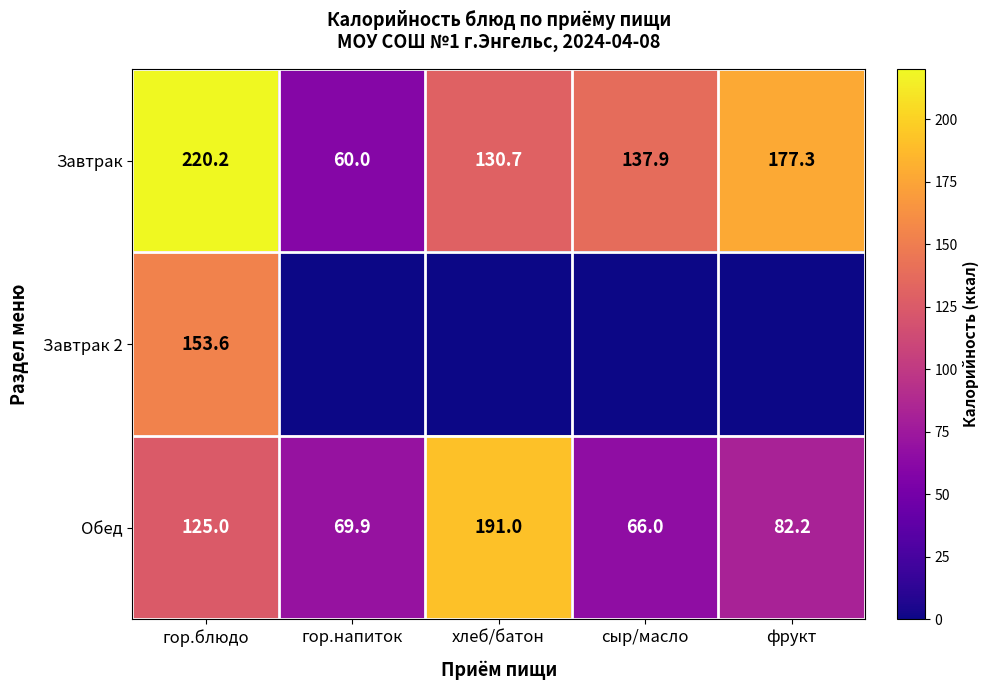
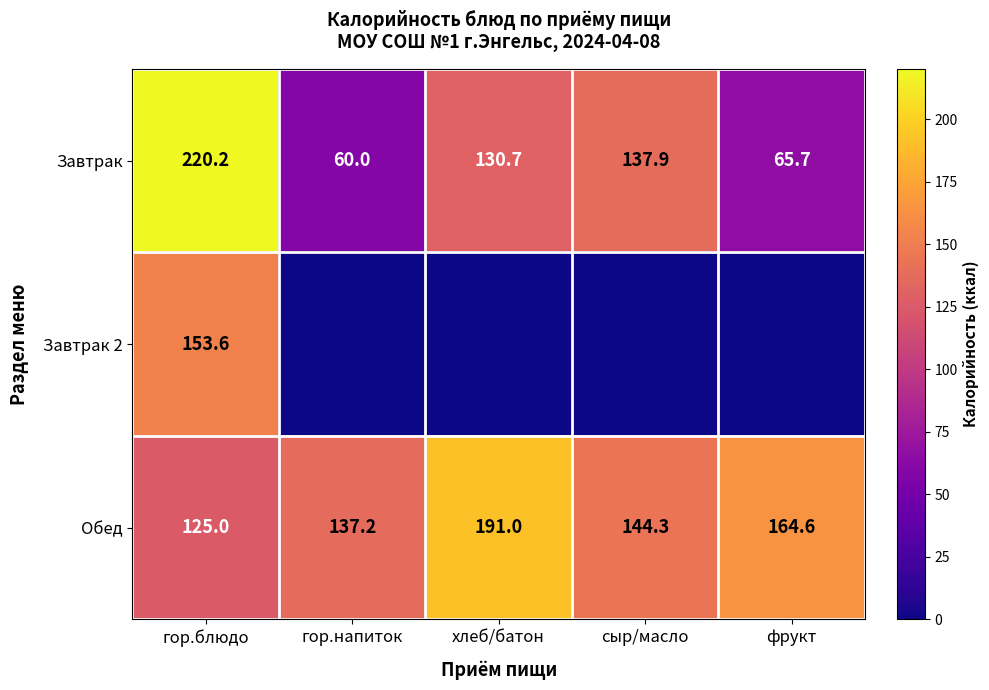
  {
    "Завтрак": {
      "гор.блюдо": 220.2,
      "гор.напиток": 60.0,
      "хлеб/батон": 130.7,
      "сыр/масло": 137.9,
-     "фрукт": 177.3
+     "фрукт": 65.7
    },
    "Завтрак 2": {
      "гор.блюдо": 153.6
    },
    "Обед": {
      "гор.блюдо": 125.0,
-     "гор.напиток": 69.9,
+     "гор.напиток": 137.2,
      "хлеб/батон": 191.0,
-     "сыр/масло": 66.0,
-     "фрукт": 82.2
+     "сыр/масло": 144.3,
+     "фрукт": 164.6
    }
  }
